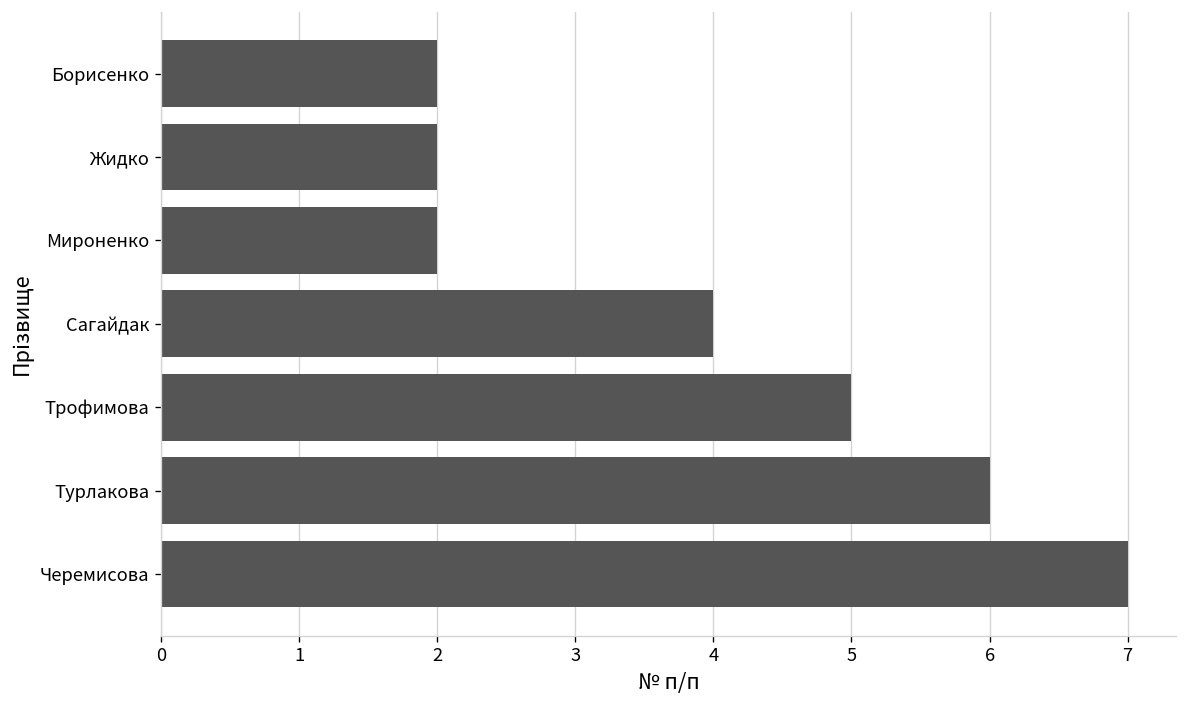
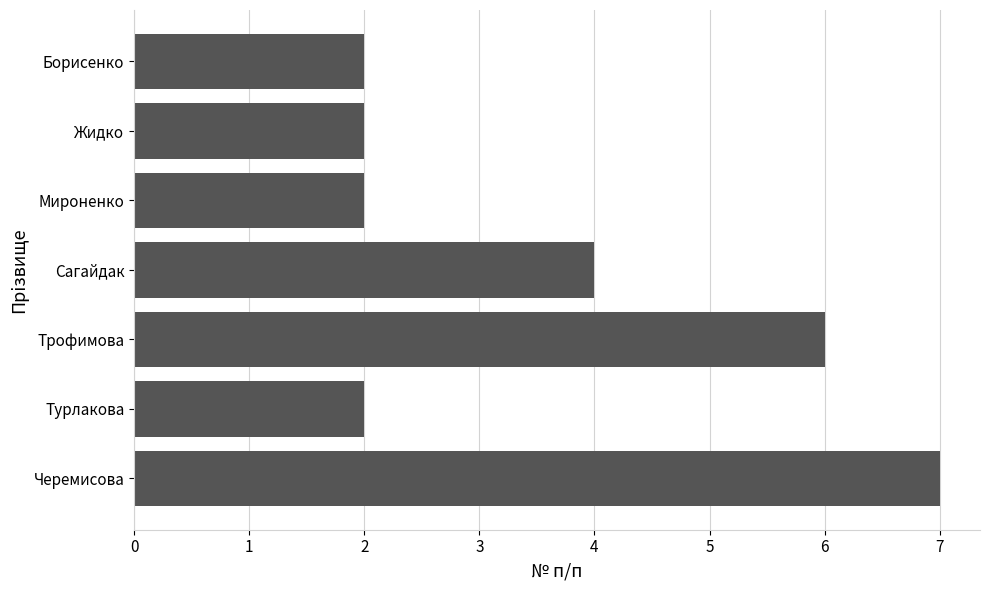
  {
    "Борисенко": 2,
    "Жидко": 2,
    "Мироненко": 2,
    "Сагайдак": 4,
-   "Трофимова": 5,
-   "Турлакова": 6,
+   "Трофимова": 6,
+   "Турлакова": 2,
    "Черемисова": 7
  }
